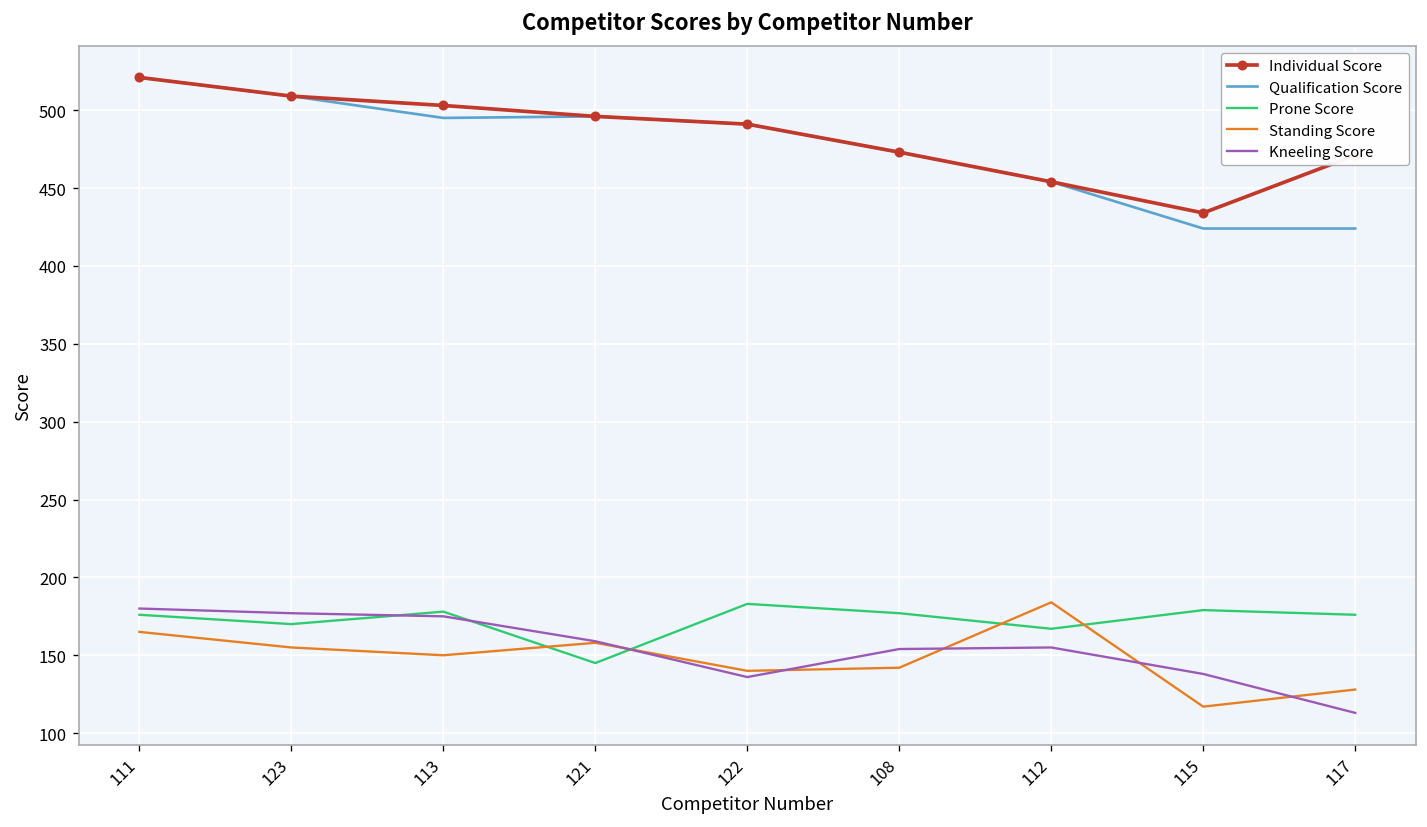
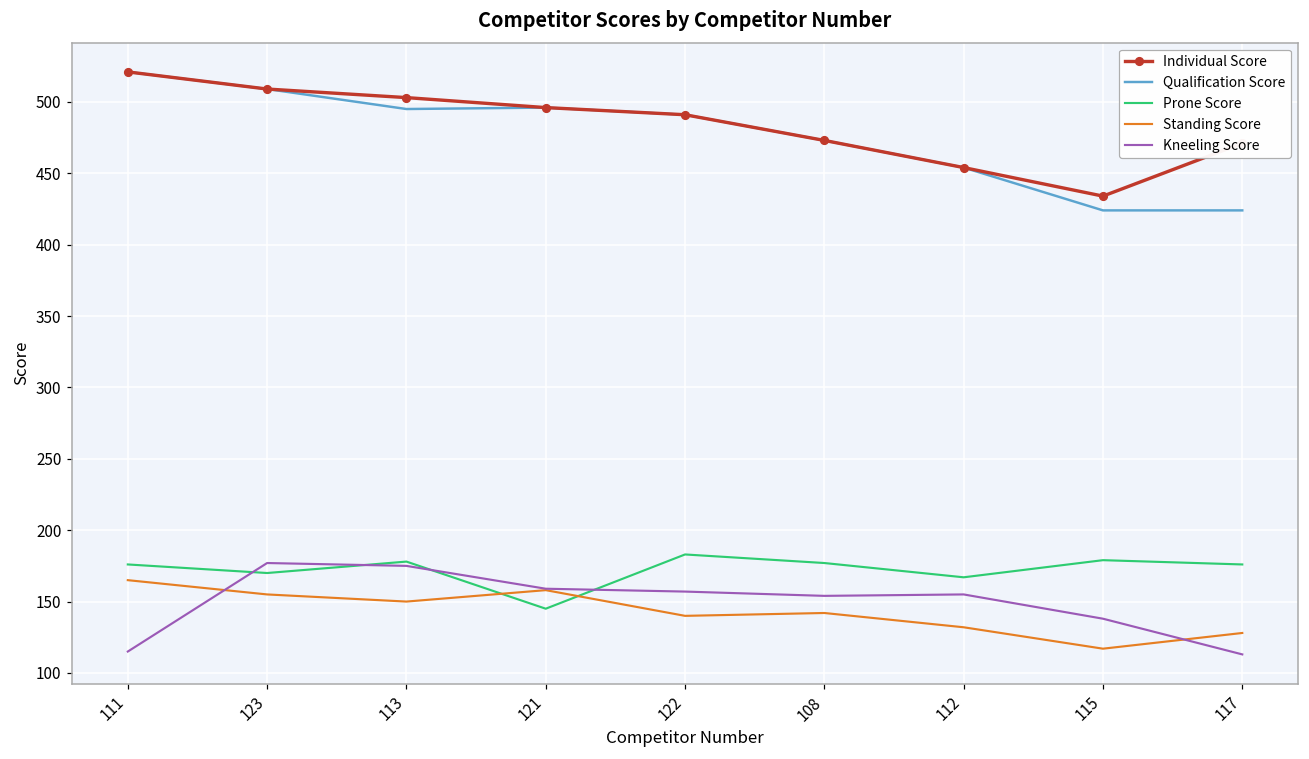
  {
    "Individual Score": {
      "113": 503,
      "115": 434
    },
    "Qualification Score": {
      "113": 495,
      "115": 424,
      "117": 424
    },
    "Prone Score": {
      "111": 176,
      "123": 170,
      "113": 178,
      "121": 145,
      "122": 183,
      "108": 177,
      "112": 167,
      "115": 179,
      "117": 176
    },
    "Standing Score": {
      "111": 165,
      "123": 155,
      "113": 150,
      "122": 140,
      "108": 142,
-     "112": 184,
+     "112": 132,
      "115": 117,
      "117": 128
    },
    "Kneeling Score": {
-     "111": 180,
+     "111": 115,
      "123": 177,
      "113": 175,
-     "122": 136,
+     "122": 157,
      "108": 154,
      "112": 155,
      "115": 138,
      "117": 113
    }
  }
